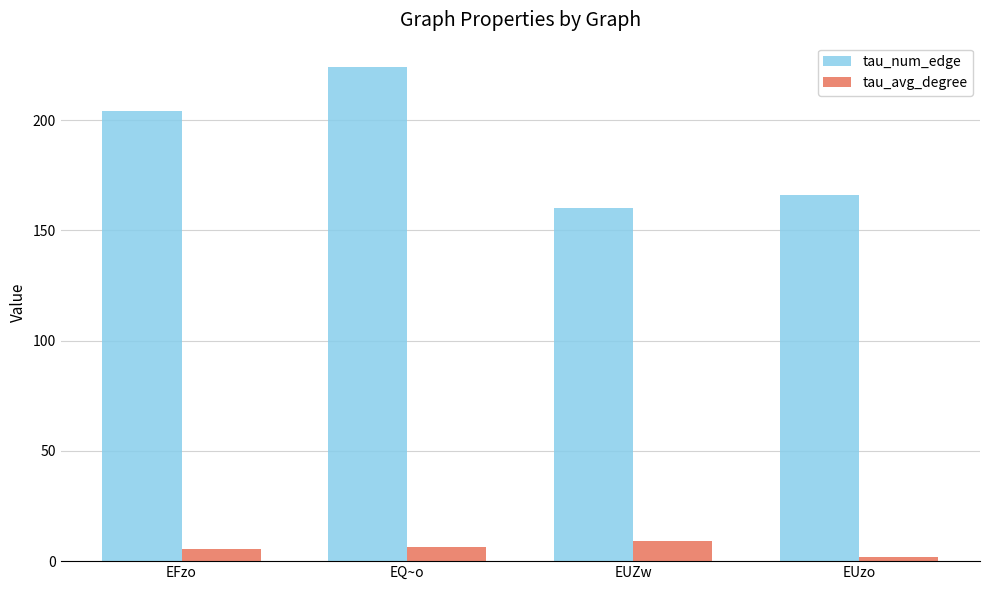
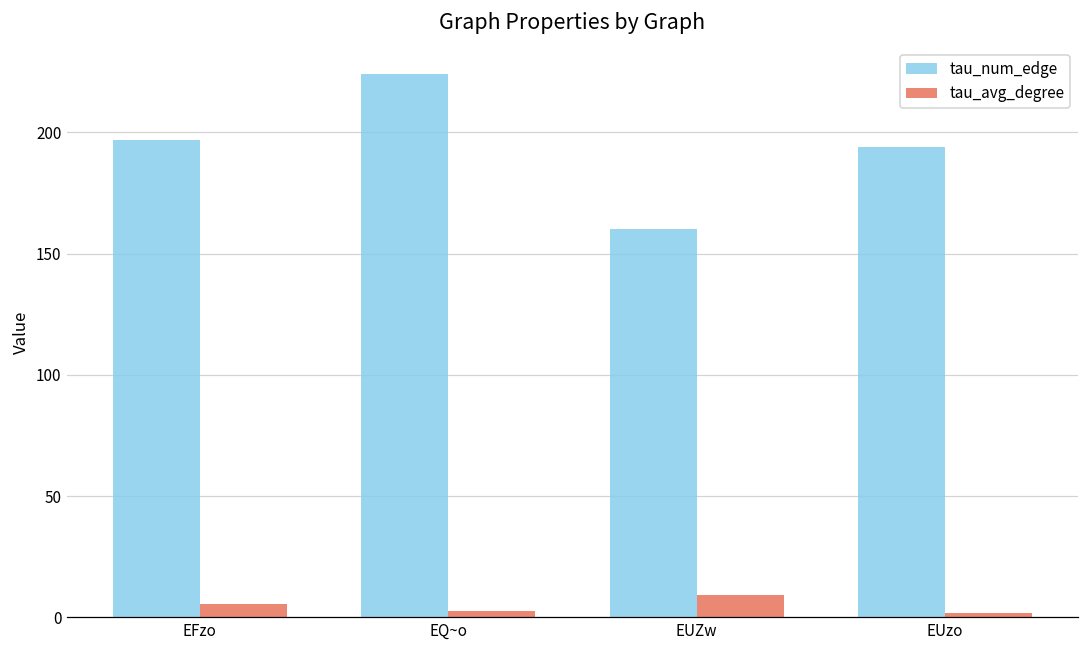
  {
    "tau_num_edge": {
-     "EFzo": 204,
+     "EFzo": 197,
      "EQ~o": 224,
      "EUZw": 160,
-     "EUzo": 166
+     "EUzo": 194
    },
    "tau_avg_degree": {
      "EFzo": 6,
-     "EQ~o": 6,
+     "EQ~o": 3,
      "EUZw": 9,
      "EUzo": 2
    }
  }
